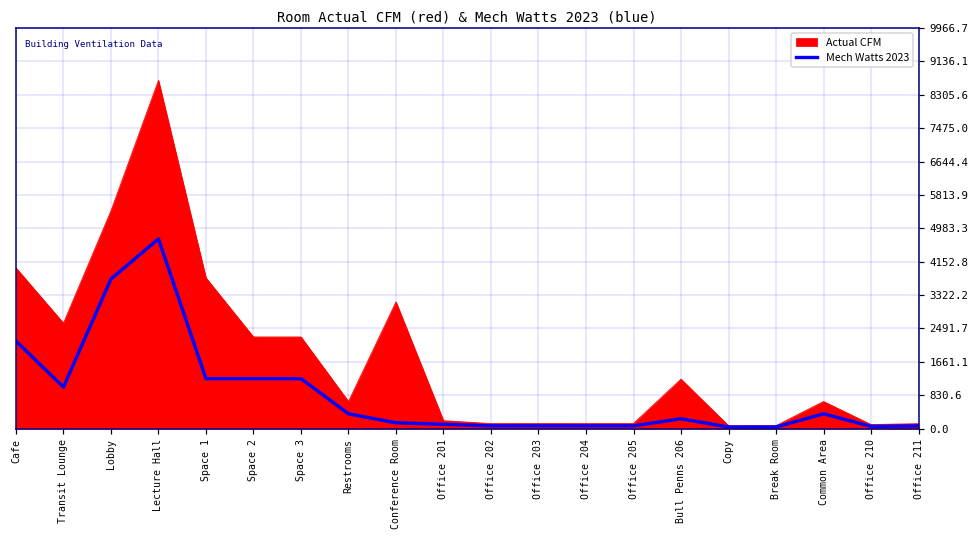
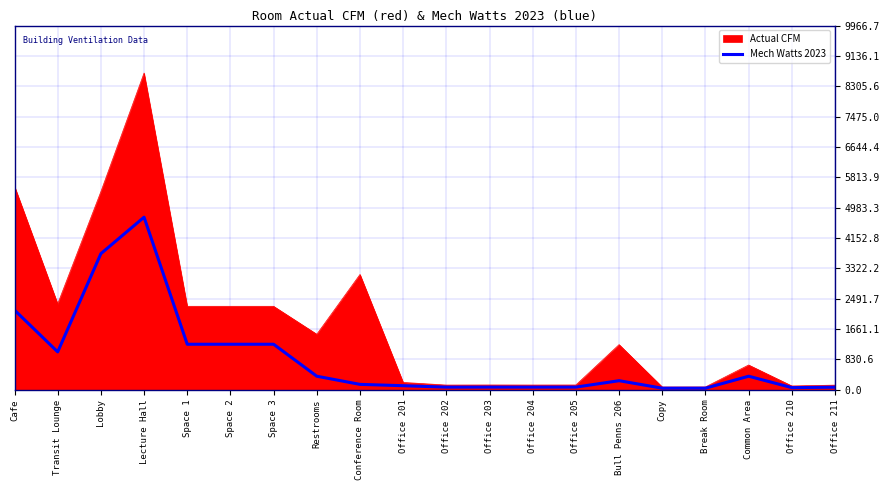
  {
    "Actual CFM": {
-     "Cafe": 4000,
-     "Transit Lounge": 2600,
+     "Cafe": 5600,
+     "Transit Lounge": 2300,
      "Lobby": 5400,
      "Lecture Hall": 8700,
-     "Space 1": 3800,
+     "Space 1": 2300,
      "Space 2": 2300,
      "Space 3": 2300,
-     "Restrooms": 700,
+     "Restrooms": 1500,
      "Conference Room": 3200,
      "Office 201": 200,
      "Bull Penns 206": 1200,
      "Common Area": 700
    },
    "Mech Watts 2023": {
      "Cafe": 2200,
      "Transit Lounge": 1000,
      "Lobby": 3700,
      "Lecture Hall": 4700,
      "Space 1": 1200,
      "Space 2": 1200,
      "Space 3": 1200,
      "Restrooms": 400,
      "Conference Room": 100,
      "Office 201": 100,
      "Bull Penns 206": 200,
      "Common Area": 400
    }
  }
